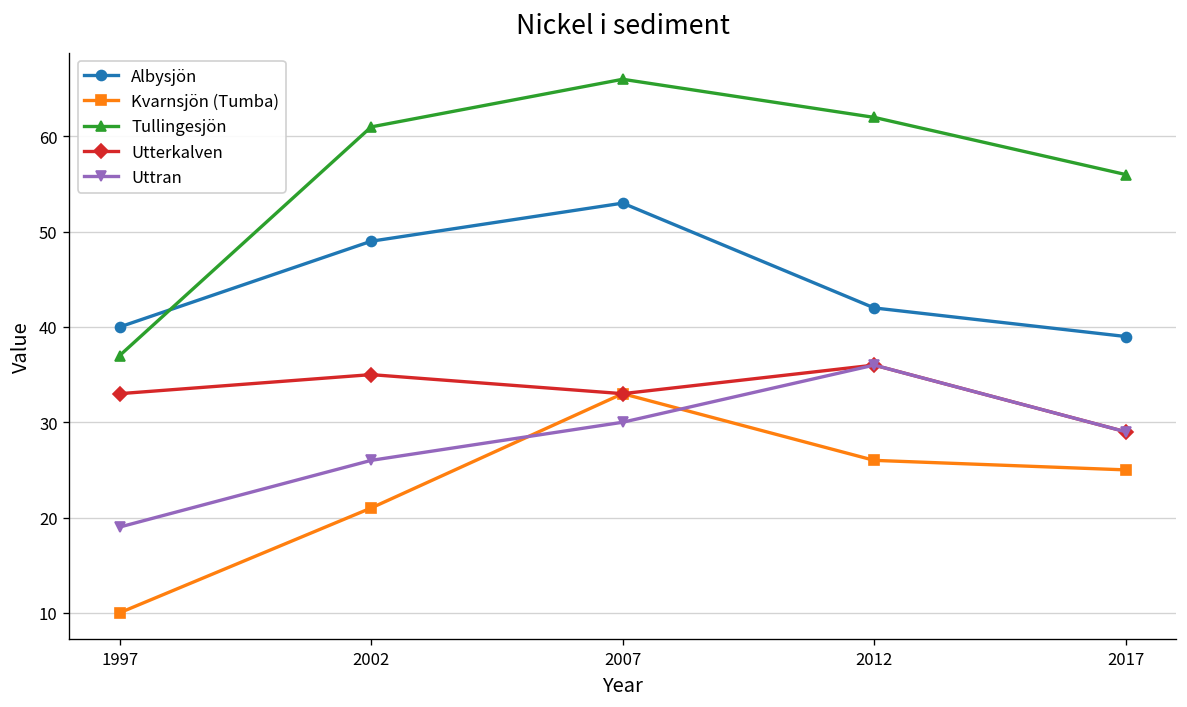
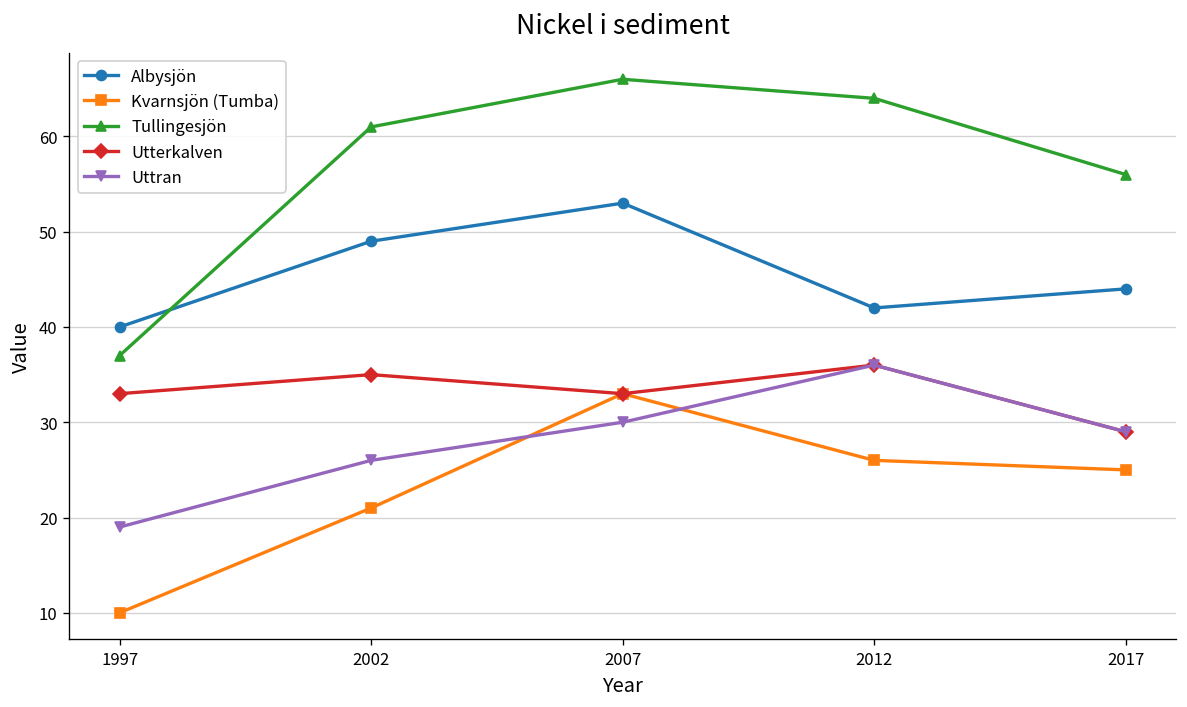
  {
    "Albysjön": {
      "1997": 40,
      "2002": 49,
      "2007": 53,
      "2012": 42,
-     "2017": 39
+     "2017": 44
    },
    "Kvarnsjön (Tumba)": {
      "1997": 10,
      "2002": 21,
      "2012": 26,
      "2017": 25
    },
    "Tullingesjön": {
      "1997": 37,
      "2002": 61,
      "2007": 66,
-     "2012": 62,
+     "2012": 64,
      "2017": 56
    },
    "Utterkalven": {
      "1997": 33,
      "2002": 35
    },
    "Uttran": {
      "1997": 19,
      "2002": 26,
      "2007": 30
    }
  }
